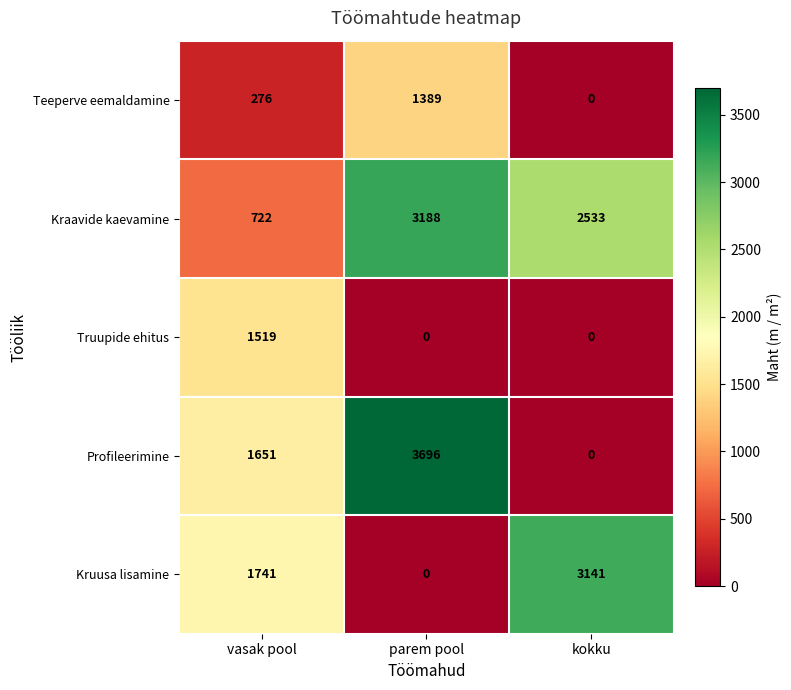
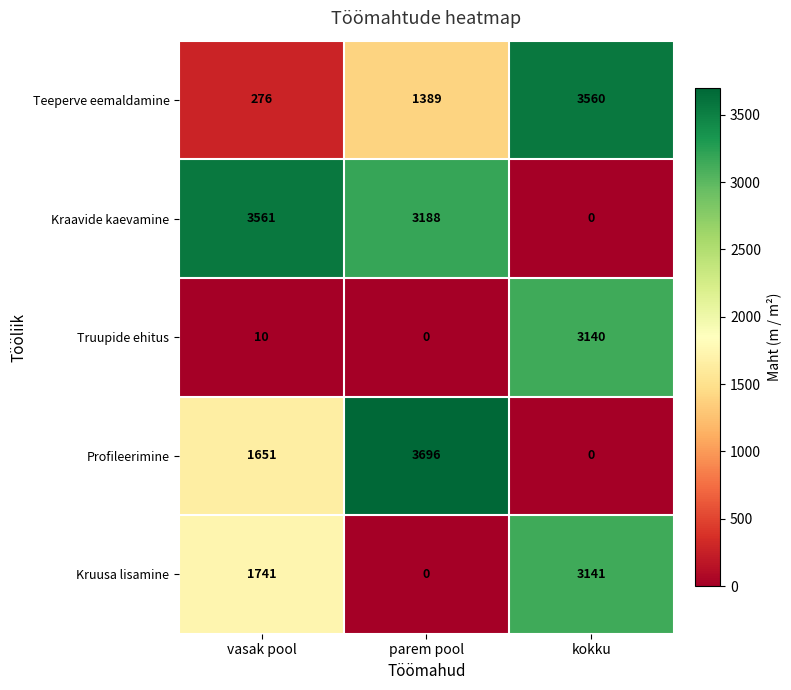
  {
    "Teeperve eemaldamine": {
      "vasak pool": 276,
      "parem pool": 1389,
-     "kokku": 0
+     "kokku": 3560
    },
    "Kraavide kaevamine": {
-     "vasak pool": 722,
+     "vasak pool": 3561,
      "parem pool": 3188,
-     "kokku": 2533
+     "kokku": 0
    },
    "Truupide ehitus": {
-     "vasak pool": 1519,
+     "vasak pool": 10,
      "parem pool": 0,
-     "kokku": 0
+     "kokku": 3140
    },
    "Profileerimine": {
      "vasak pool": 1651,
      "parem pool": 3696,
      "kokku": 0
    },
    "Kruusa lisamine": {
      "vasak pool": 1741,
      "parem pool": 0,
      "kokku": 3141
    }
  }
